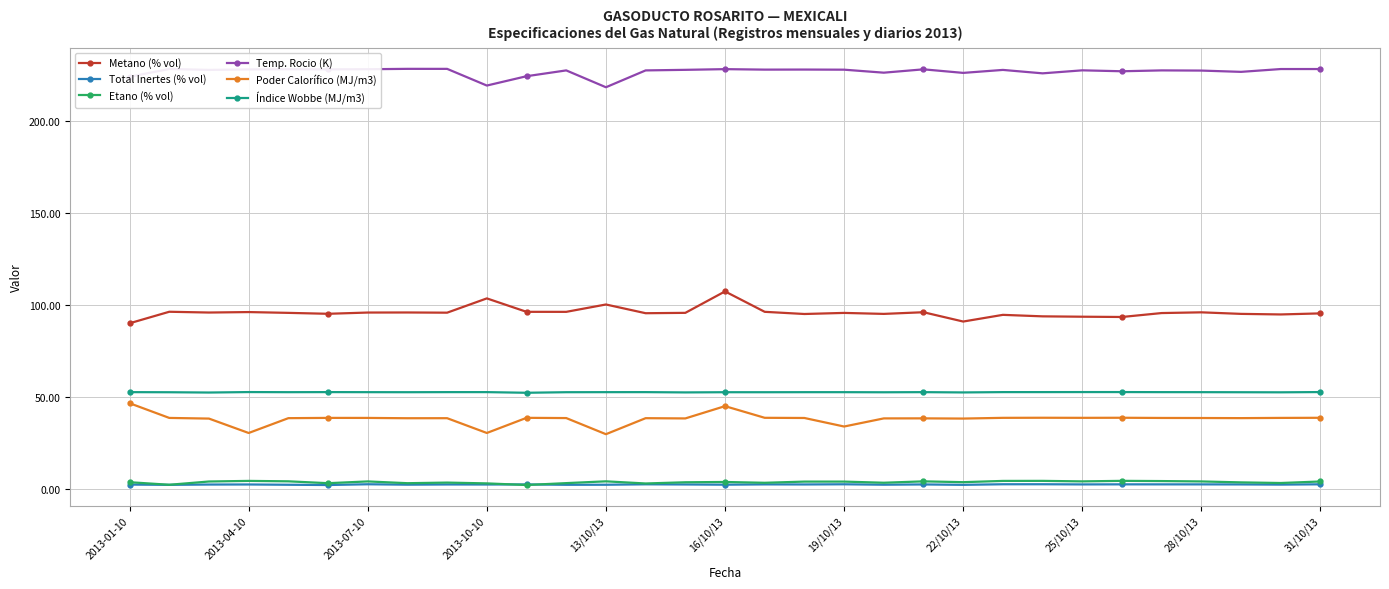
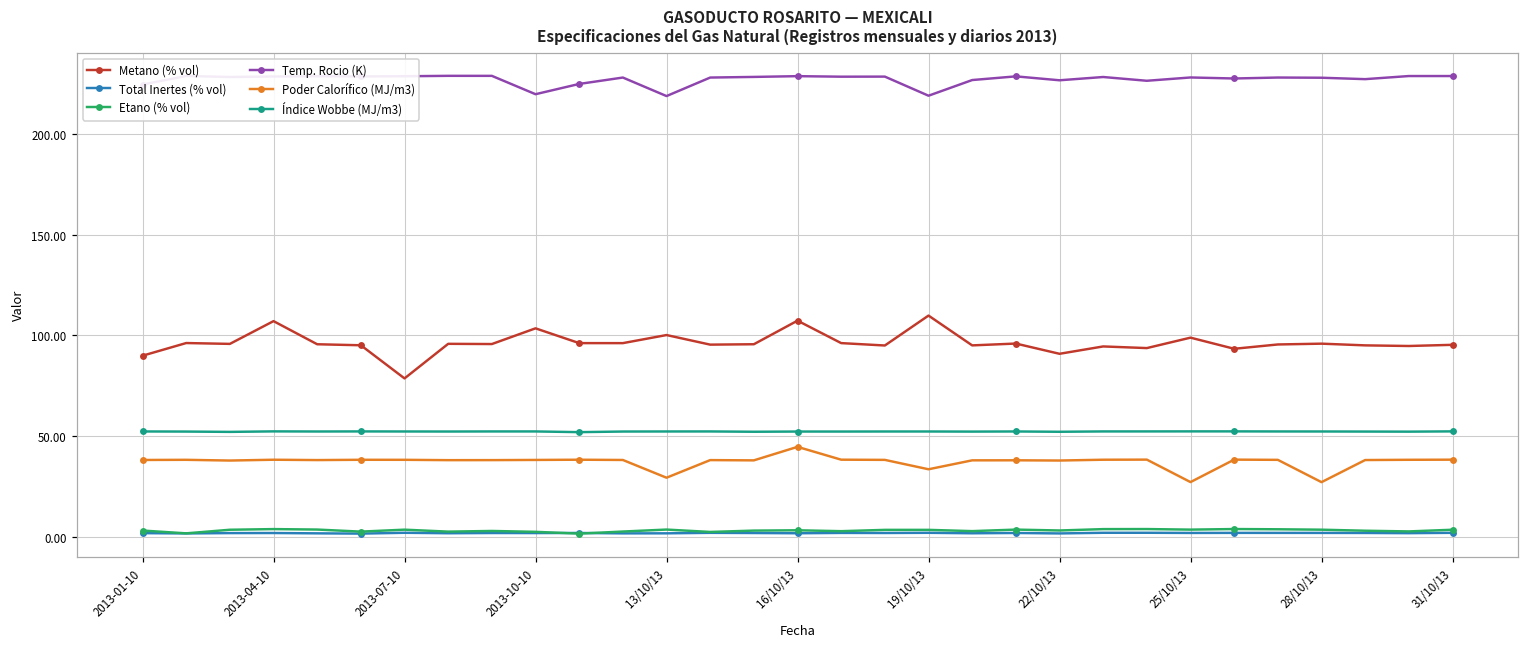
  {
    "Metano (% vol)": {
      "2013-01-10": 90,
-     "2013-04-10": 96,
-     "2013-07-10": 96,
+     "2013-04-10": 107,
+     "2013-07-10": 79,
      "2013-10-10": 104,
      "13/10/13": 100,
      "16/10/13": 107,
-     "19/10/13": 96,
+     "19/10/13": 110,
      "22/10/13": 91,
-     "25/10/13": 94,
+     "25/10/13": 99,
      "28/10/13": 96,
      "31/10/13": 95
    },
    "Total Inertes (% vol)": {
      "2013-04-10": 2,
      "2013-07-10": 2,
      "13/10/13": 2,
      "16/10/13": 2,
      "19/10/13": 2,
      "22/10/13": 2,
      "25/10/13": 2,
      "28/10/13": 2,
      "31/10/13": 2
    },
    "Temp. Rocio (K)": {
      "2013-10-10": 219,
      "13/10/13": 219,
      "16/10/13": 228,
-     "19/10/13": 228,
+     "19/10/13": 219,
      "22/10/13": 226,
      "25/10/13": 228,
      "28/10/13": 228,
      "31/10/13": 228
    },
    "Poder Calorífico (MJ/m3)": {
-     "2013-01-10": 46,
-     "2013-04-10": 30,
+     "2013-01-10": 38,
+     "2013-04-10": 38,
      "2013-07-10": 38,
-     "2013-10-10": 30,
+     "2013-10-10": 38,
      "13/10/13": 30,
      "16/10/13": 45,
      "19/10/13": 34,
      "22/10/13": 38,
-     "25/10/13": 38,
-     "28/10/13": 38,
+     "25/10/13": 27,
+     "28/10/13": 27,
      "31/10/13": 39
    }
  }
